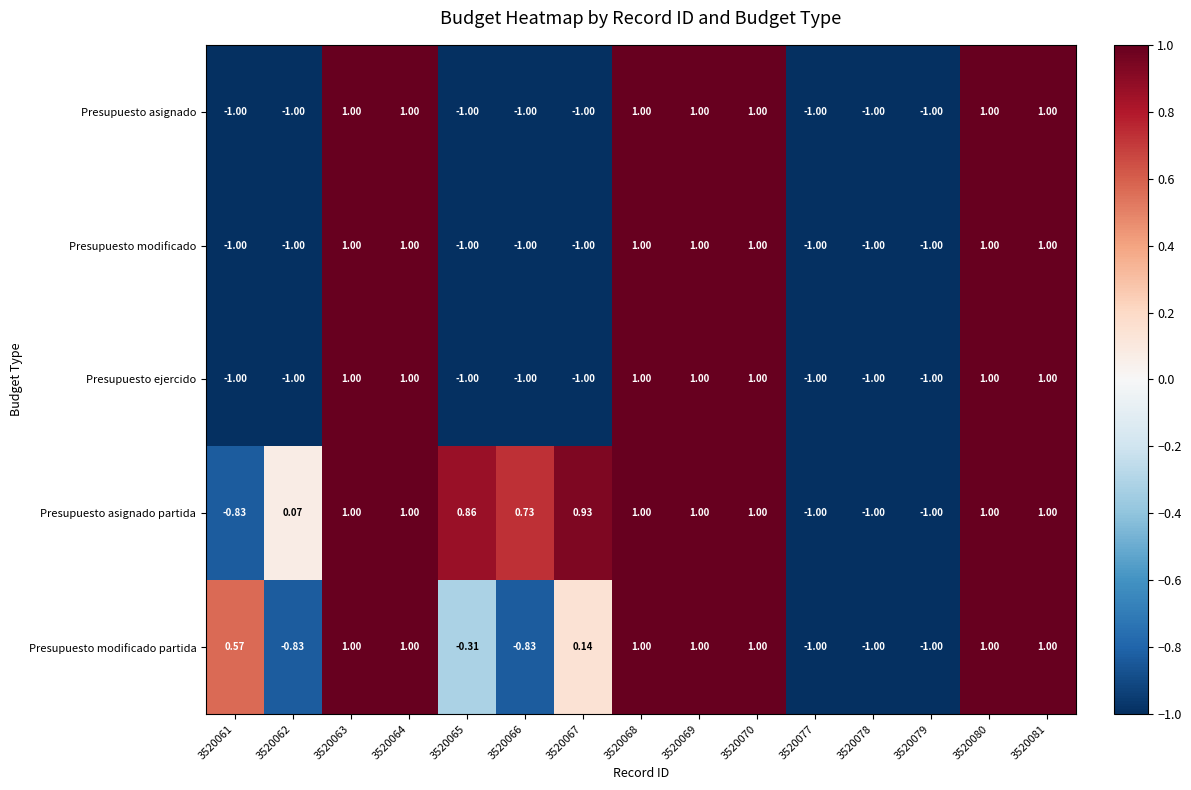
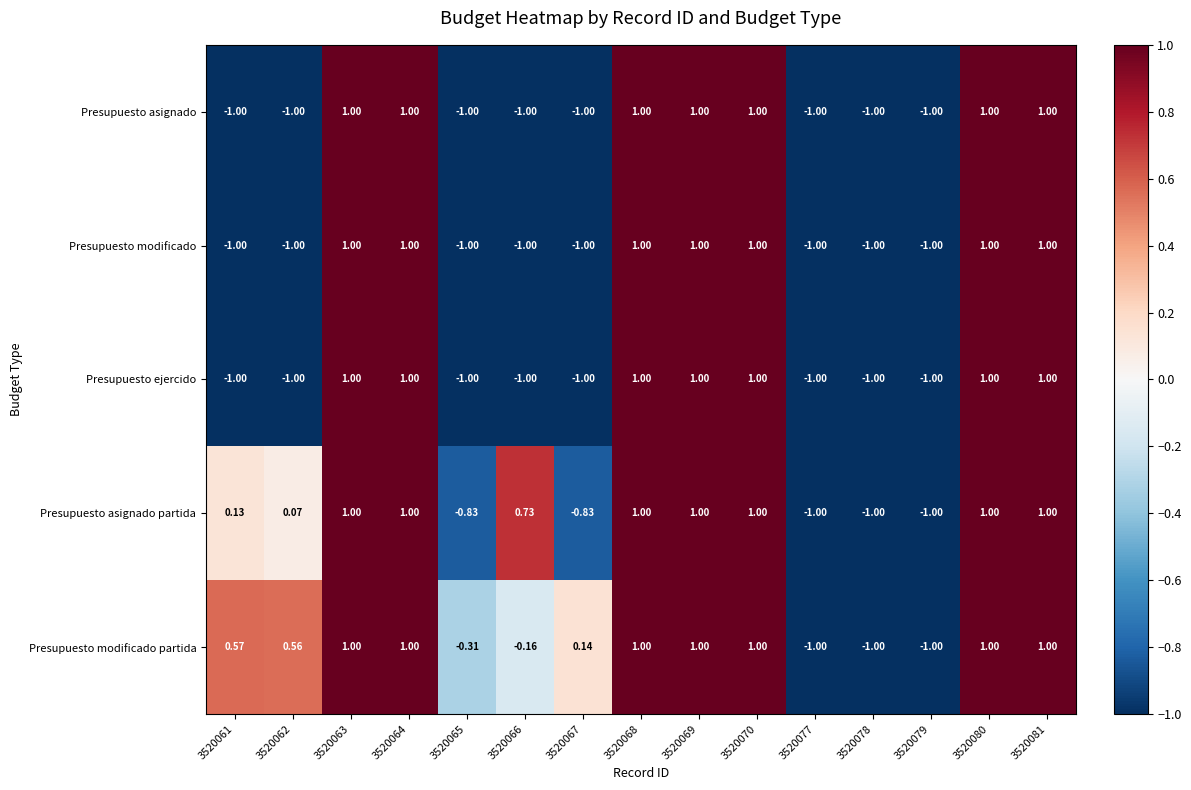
  {
    "Presupuesto asignado": {
      "3520061": -1.00,
      "3520062": -1.00,
      "3520063": 1.00,
      "3520064": 1.00,
      "3520065": -1.00,
      "3520066": -1.00,
      "3520067": -1.00,
      "3520068": 1.00,
      "3520069": 1.00,
      "3520070": 1.00,
      "3520077": -1.00,
      "3520078": -1.00,
      "3520079": -1.00,
      "3520080": 1.00,
      "3520081": 1.00
    },
    "Presupuesto modificado": {
      "3520061": -1.00,
      "3520062": -1.00,
      "3520063": 1.00,
      "3520064": 1.00,
      "3520065": -1.00,
      "3520066": -1.00,
      "3520067": -1.00,
      "3520068": 1.00,
      "3520069": 1.00,
      "3520070": 1.00,
      "3520077": -1.00,
      "3520078": -1.00,
      "3520079": -1.00,
      "3520080": 1.00,
      "3520081": 1.00
    },
    "Presupuesto ejercido": {
      "3520061": -1.00,
      "3520062": -1.00,
      "3520063": 1.00,
      "3520064": 1.00,
      "3520065": -1.00,
      "3520066": -1.00,
      "3520067": -1.00,
      "3520068": 1.00,
      "3520069": 1.00,
      "3520070": 1.00,
      "3520077": -1.00,
      "3520078": -1.00,
      "3520079": -1.00,
      "3520080": 1.00,
      "3520081": 1.00
    },
    "Presupuesto asignado partida": {
-     "3520061": -0.83,
+     "3520061": 0.13,
      "3520062": 0.07,
      "3520063": 1.00,
      "3520064": 1.00,
-     "3520065": 0.86,
+     "3520065": -0.83,
      "3520066": 0.73,
-     "3520067": 0.93,
+     "3520067": -0.83,
      "3520068": 1.00,
      "3520069": 1.00,
      "3520070": 1.00,
      "3520077": -1.00,
      "3520078": -1.00,
      "3520079": -1.00,
      "3520080": 1.00,
      "3520081": 1.00
    },
    "Presupuesto modificado partida": {
      "3520061": 0.57,
-     "3520062": -0.83,
+     "3520062": 0.56,
      "3520063": 1.00,
      "3520064": 1.00,
      "3520065": -0.31,
-     "3520066": -0.83,
+     "3520066": -0.16,
      "3520067": 0.14,
      "3520068": 1.00,
      "3520069": 1.00,
      "3520070": 1.00,
      "3520077": -1.00,
      "3520078": -1.00,
      "3520079": -1.00,
      "3520080": 1.00,
      "3520081": 1.00
    }
  }
